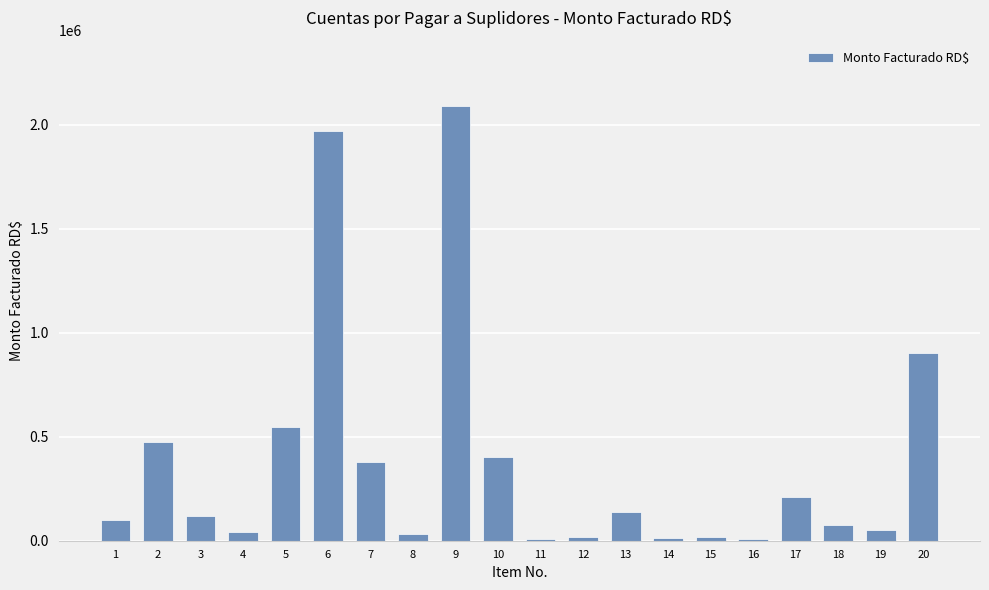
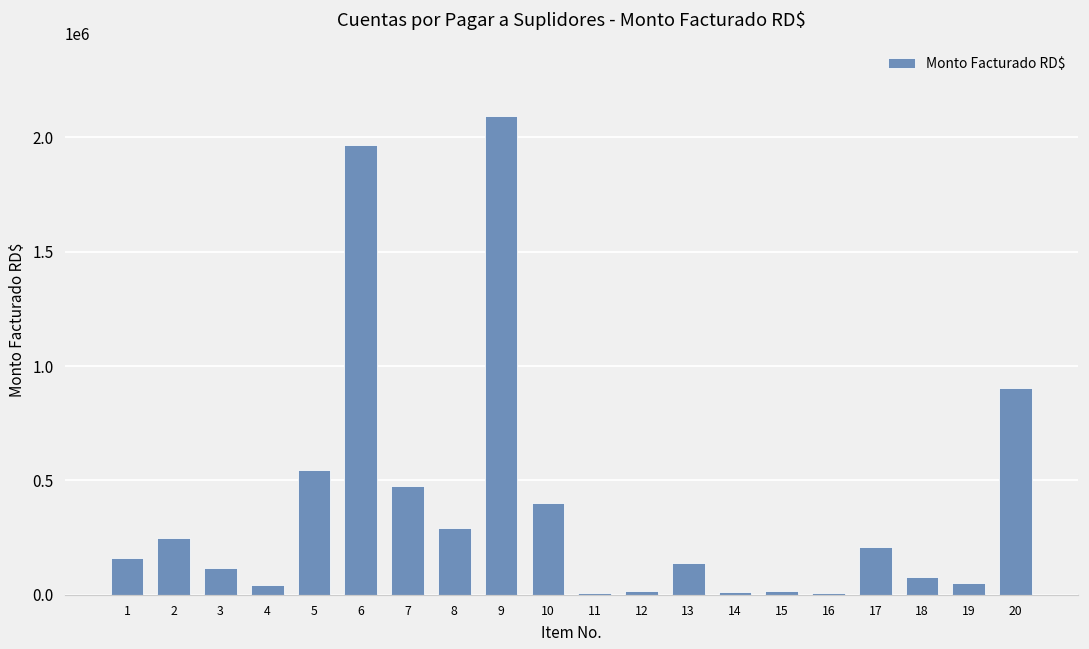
  {
-   "1": 100000,
-   "2": 480000,
+   "1": 160000,
+   "2": 250000,
    "3": 120000,
    "4": 40000,
    "5": 540000,
    "6": 1970000,
-   "7": 380000,
-   "8": 30000,
+   "7": 480000,
+   "8": 290000,
    "9": 2090000,
    "10": 400000,
    "12": 20000,
    "13": 140000,
    "14": 10000,
    "15": 20000,
    "17": 210000,
    "18": 80000,
    "19": 50000,
    "20": 900000
  }
